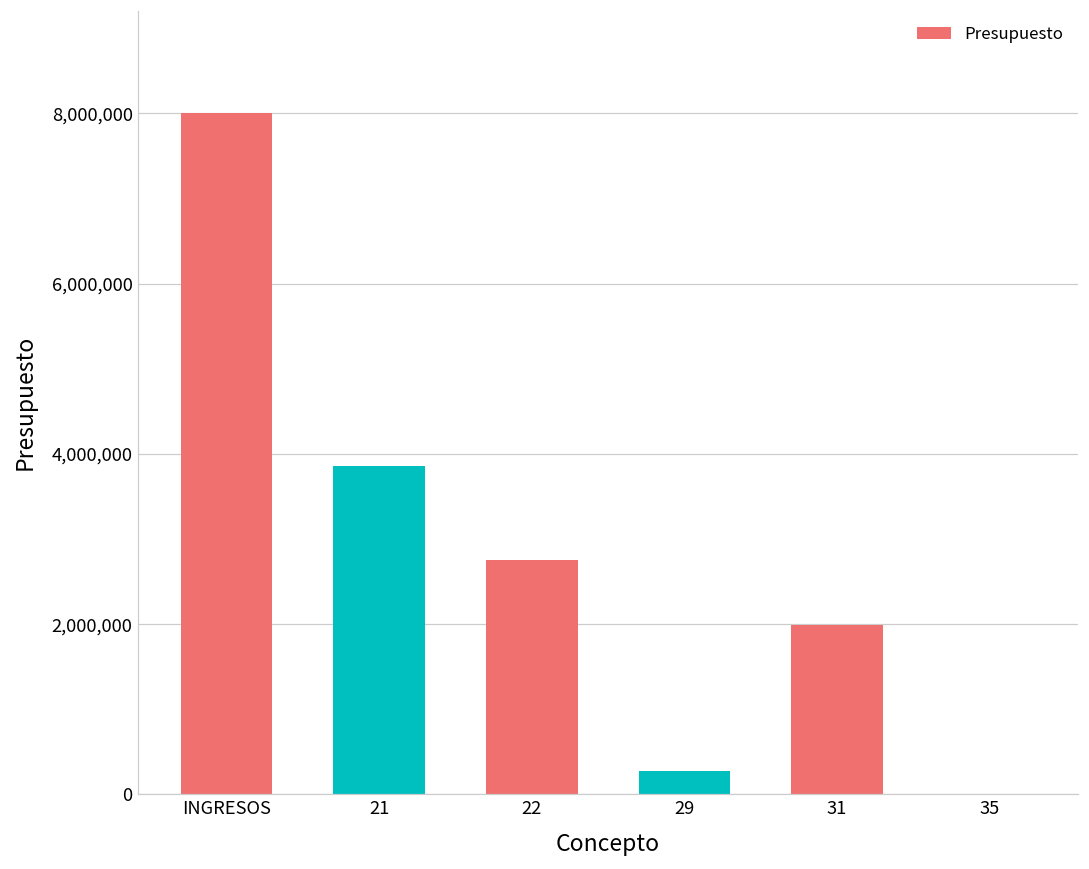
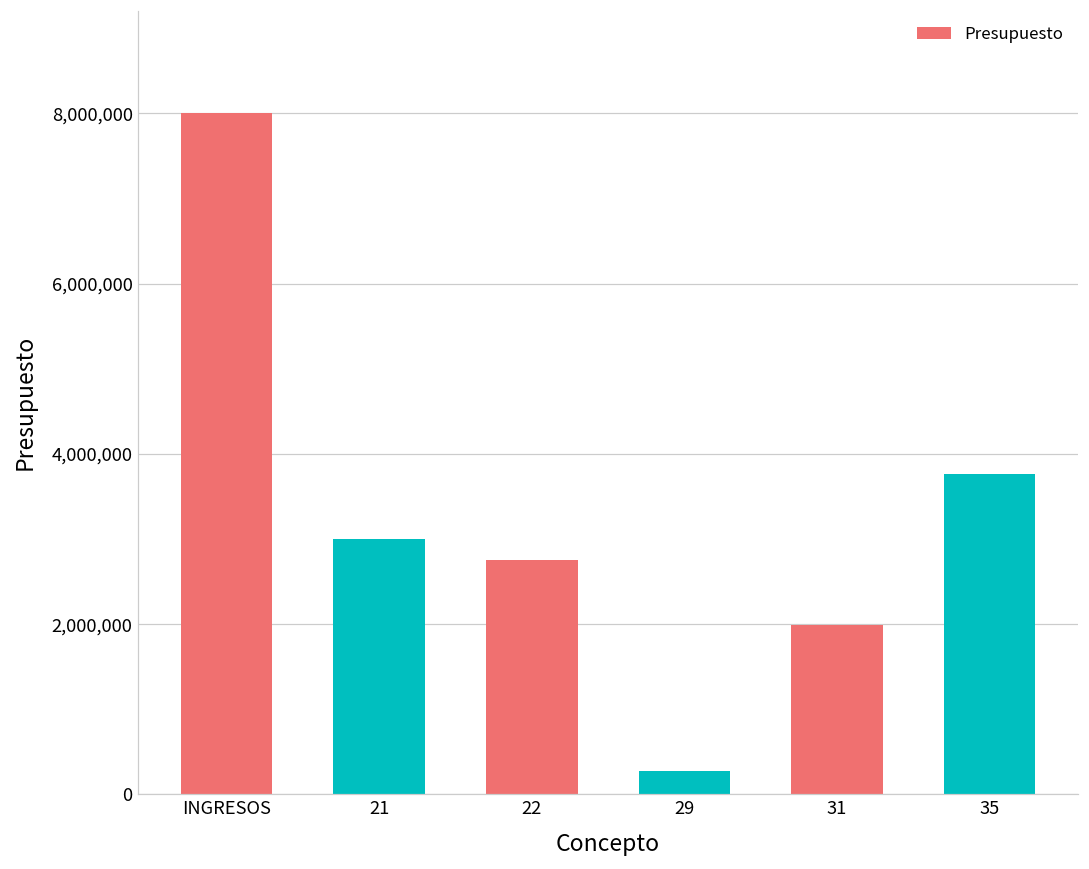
  {
    "INGRESOS": "8,000,000",
-   "21": "3,900,000",
+   "21": "3,000,000",
    "22": "2,800,000",
    "29": "300,000",
    "31": "2,000,000",
-   "35": "0"
+   "35": "3,800,000"
  }
